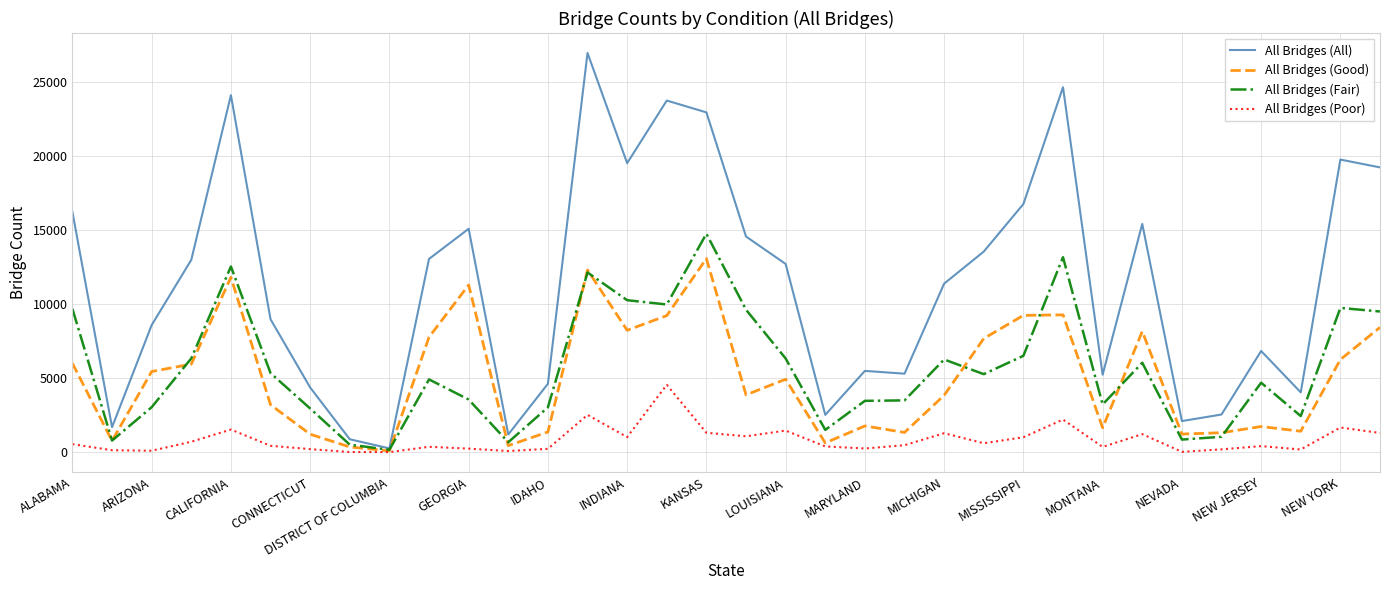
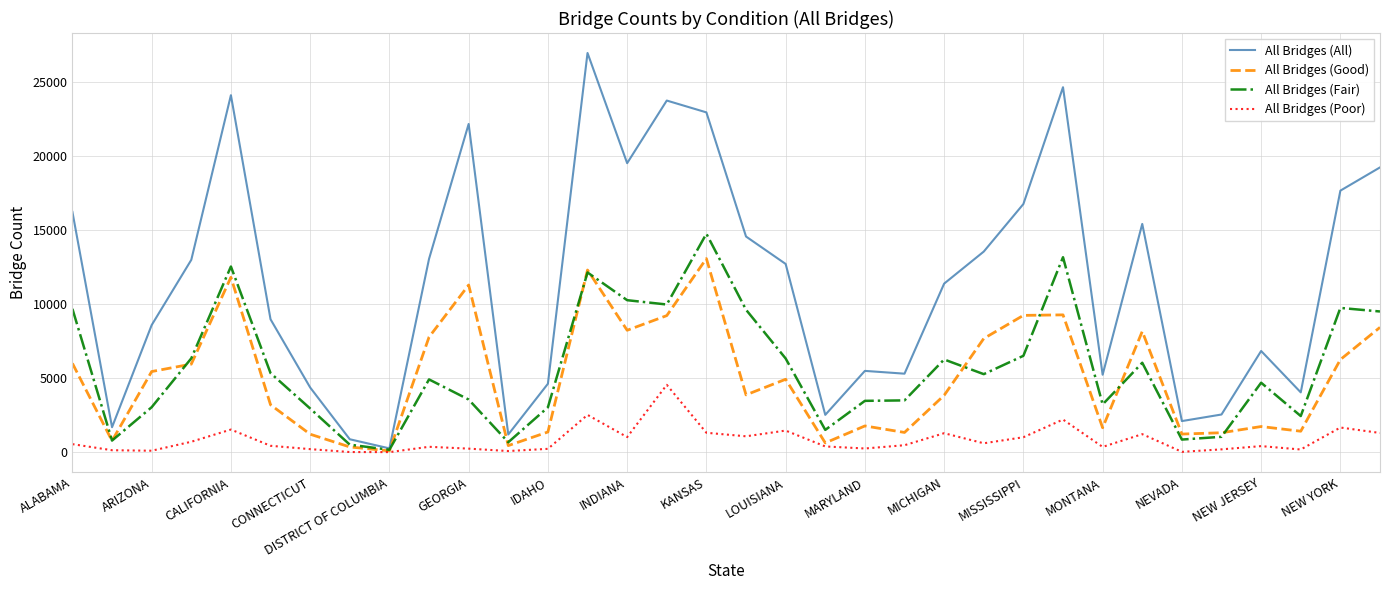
  {
    "All Bridges (All)": {
      "ALABAMA": 16200,
      "ARIZONA": 8600,
      "CALIFORNIA": 24100,
      "CONNECTICUT": 4400,
-     "GEORGIA": 15100,
+     "GEORGIA": 22100,
      "IDAHO": 4600,
      "INDIANA": 19500,
      "KANSAS": 22900,
      "LOUISIANA": 12700,
      "MARYLAND": 5500,
      "MICHIGAN": 11400,
      "MISSISSIPPI": 16700,
      "MONTANA": 5200,
      "NEVADA": 2100,
      "NEW JERSEY": 6800,
-     "NEW YORK": 19700
+     "NEW YORK": 17600
    },
    "All Bridges (Good)": {
      "ALABAMA": 6000,
      "ARIZONA": 5400,
      "CALIFORNIA": 11800,
      "CONNECTICUT": 1200,
      "GEORGIA": 11300,
      "IDAHO": 1400,
      "INDIANA": 8200,
      "KANSAS": 13100,
      "LOUISIANA": 4900,
      "MARYLAND": 1800,
      "MICHIGAN": 3800,
      "MISSISSIPPI": 9200,
      "MONTANA": 1600,
      "NEVADA": 1200,
      "NEW JERSEY": 1700,
      "NEW YORK": 6200
    },
    "All Bridges (Fair)": {
      "ALABAMA": 9700,
      "ARIZONA": 3000,
      "CALIFORNIA": 12500,
      "CONNECTICUT": 2900,
      "GEORGIA": 3600,
      "IDAHO": 3000,
      "INDIANA": 10300,
      "KANSAS": 14700,
      "LOUISIANA": 6300,
      "MARYLAND": 3500,
      "MICHIGAN": 6300,
      "MISSISSIPPI": 6500,
      "MONTANA": 3200,
      "NEVADA": 900,
      "NEW JERSEY": 4700,
      "NEW YORK": 9700
    },
    "All Bridges (Poor)": {
      "ALABAMA": 500,
      "ARIZONA": 100,
      "CALIFORNIA": 1500,
      "CONNECTICUT": 200,
      "GEORGIA": 200,
      "IDAHO": 200,
      "INDIANA": 1000,
      "KANSAS": 1300,
      "LOUISIANA": 1500,
      "MARYLAND": 300,
      "MICHIGAN": 1300,
      "MISSISSIPPI": 1000,
      "MONTANA": 400,
      "NEVADA": 0,
      "NEW JERSEY": 400,
      "NEW YORK": 1700
    }
  }
